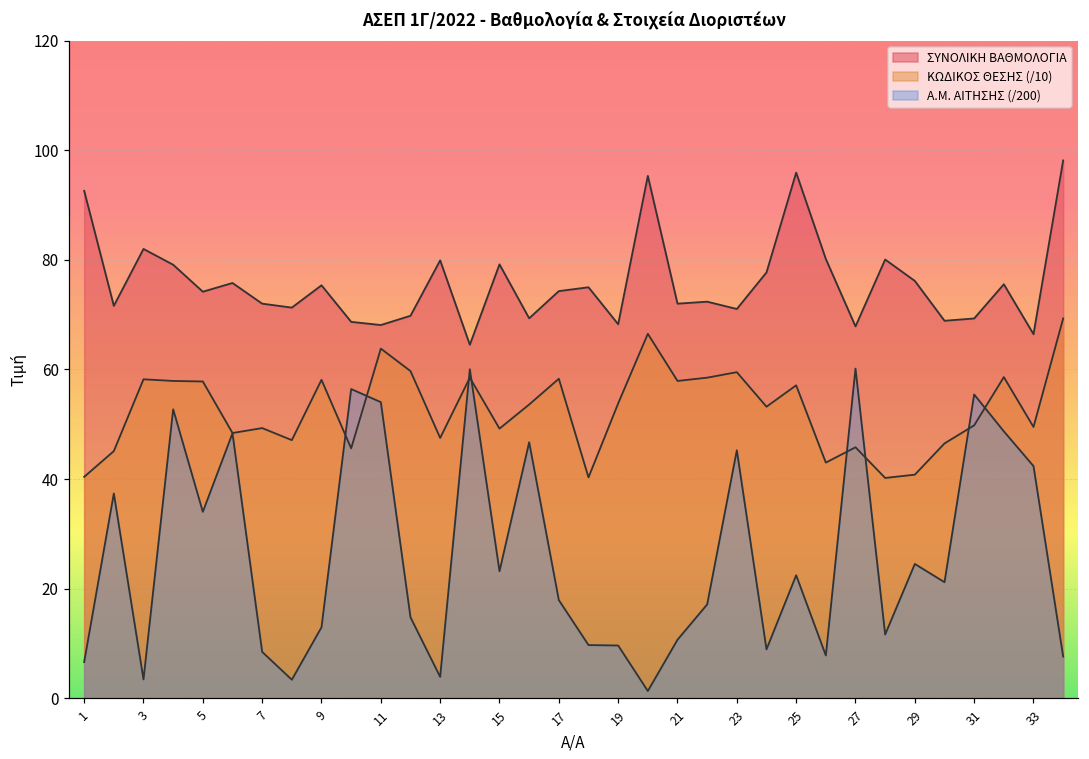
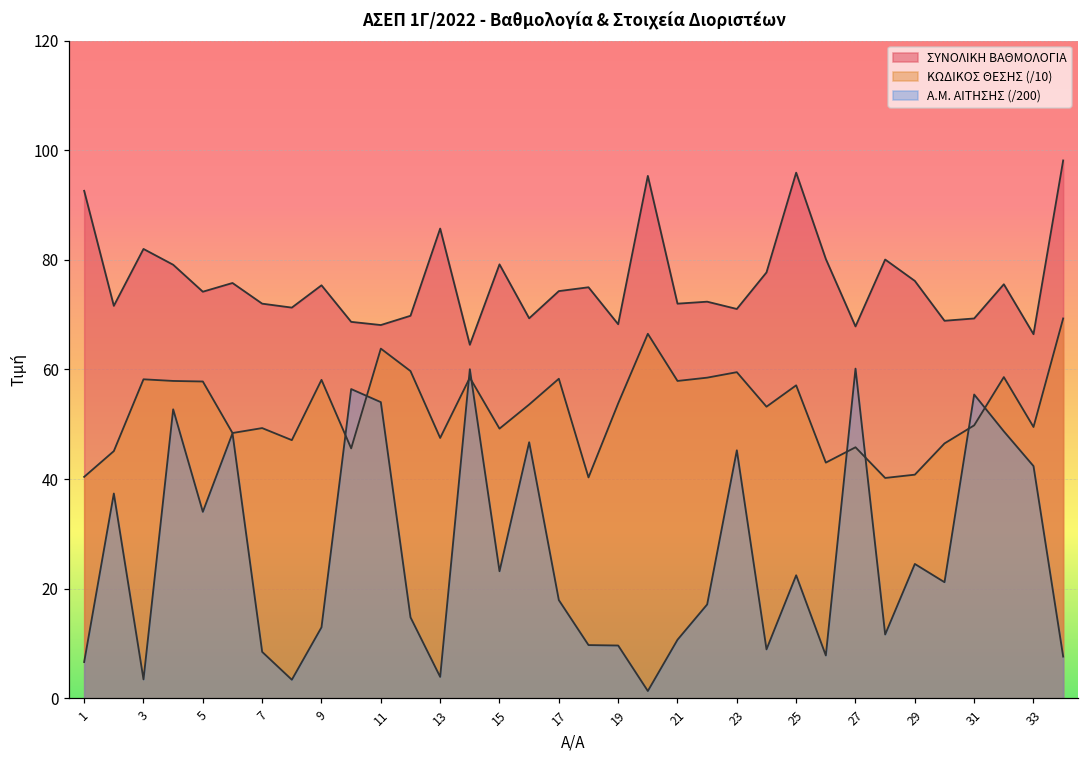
  {
    "ΣΥΝΟΛΙΚΗ ΒΑΘΜΟΛΟΓΙΑ": {
      "1": 93,
      "3": 82,
      "5": 74,
      "7": 72,
      "9": 75,
      "11": 68,
-     "13": 80,
+     "13": 86,
      "15": 79,
      "17": 74,
      "19": 68,
      "21": 72,
      "23": 71,
      "25": 96,
      "27": 68,
      "29": 76,
      "31": 69,
      "33": 66
    },
    "ΚΩΔΙΚΟΣ ΘΕΣΗΣ (/10)": {
      "1": 40,
      "3": 58,
      "5": 58,
      "7": 49,
      "9": 58,
      "11": 64,
      "13": 48,
      "15": 49,
      "17": 58,
      "19": 54,
      "21": 58,
      "23": 60,
      "25": 57,
      "27": 46,
      "29": 41,
      "31": 50,
      "33": 50
    },
    "Α.Μ. ΑΙΤΗΣΗΣ (/200)": {
      "1": 7,
      "3": 3,
      "5": 34,
      "7": 8,
      "9": 13,
      "11": 54,
      "13": 4,
      "15": 23,
      "17": 18,
      "19": 10,
      "21": 11,
      "23": 45,
      "25": 22,
      "27": 60,
      "29": 25,
      "31": 55,
      "33": 42
    }
  }
